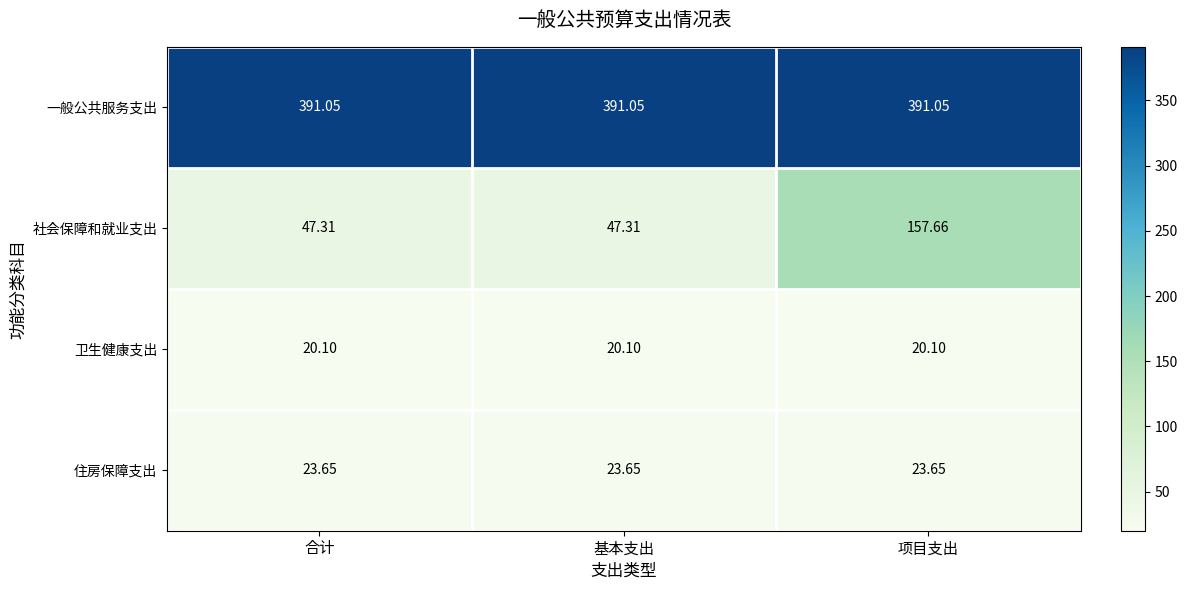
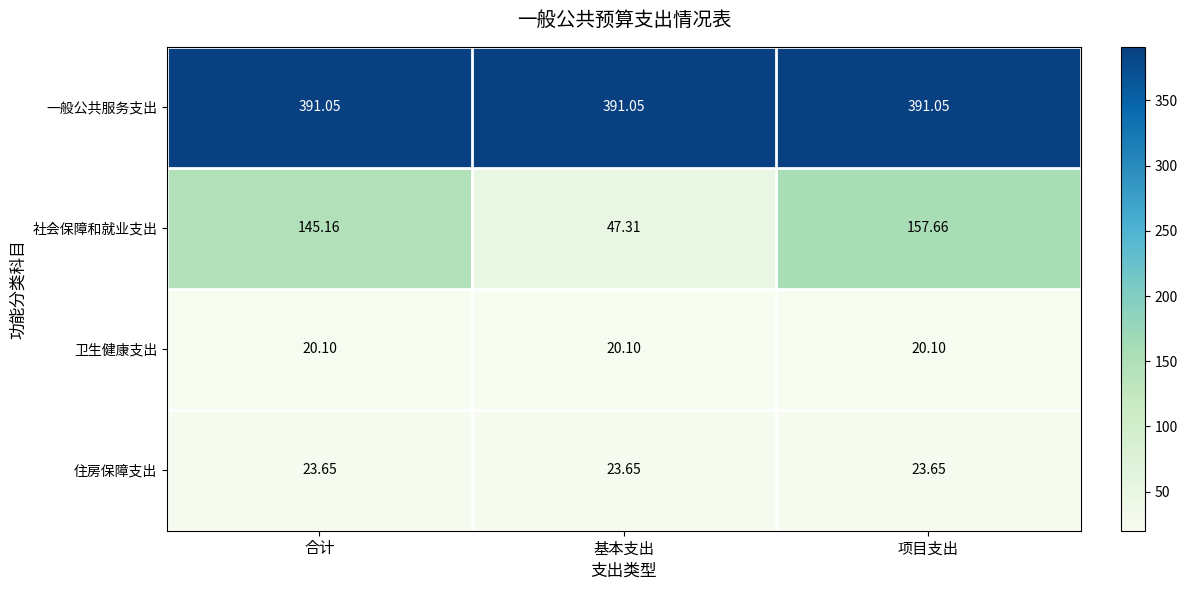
  {
    "一般公共服务支出": {
      "合计": 391.05,
      "基本支出": 391.05,
      "项目支出": 391.05
    },
    "社会保障和就业支出": {
-     "合计": 47.31,
+     "合计": 145.16,
      "基本支出": 47.31,
      "项目支出": 157.66
    },
    "卫生健康支出": {
      "合计": 20.10,
      "基本支出": 20.10,
      "项目支出": 20.10
    },
    "住房保障支出": {
      "合计": 23.65,
      "基本支出": 23.65,
      "项目支出": 23.65
    }
  }
